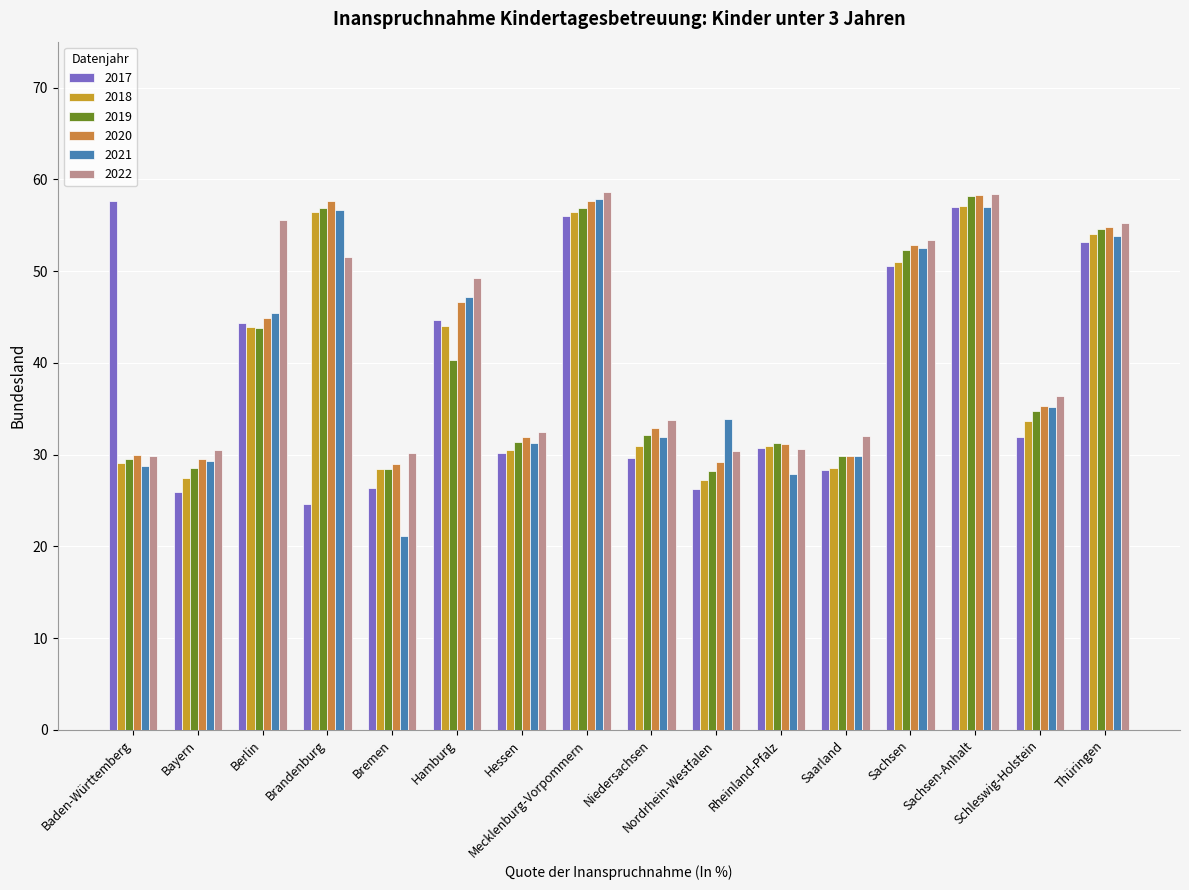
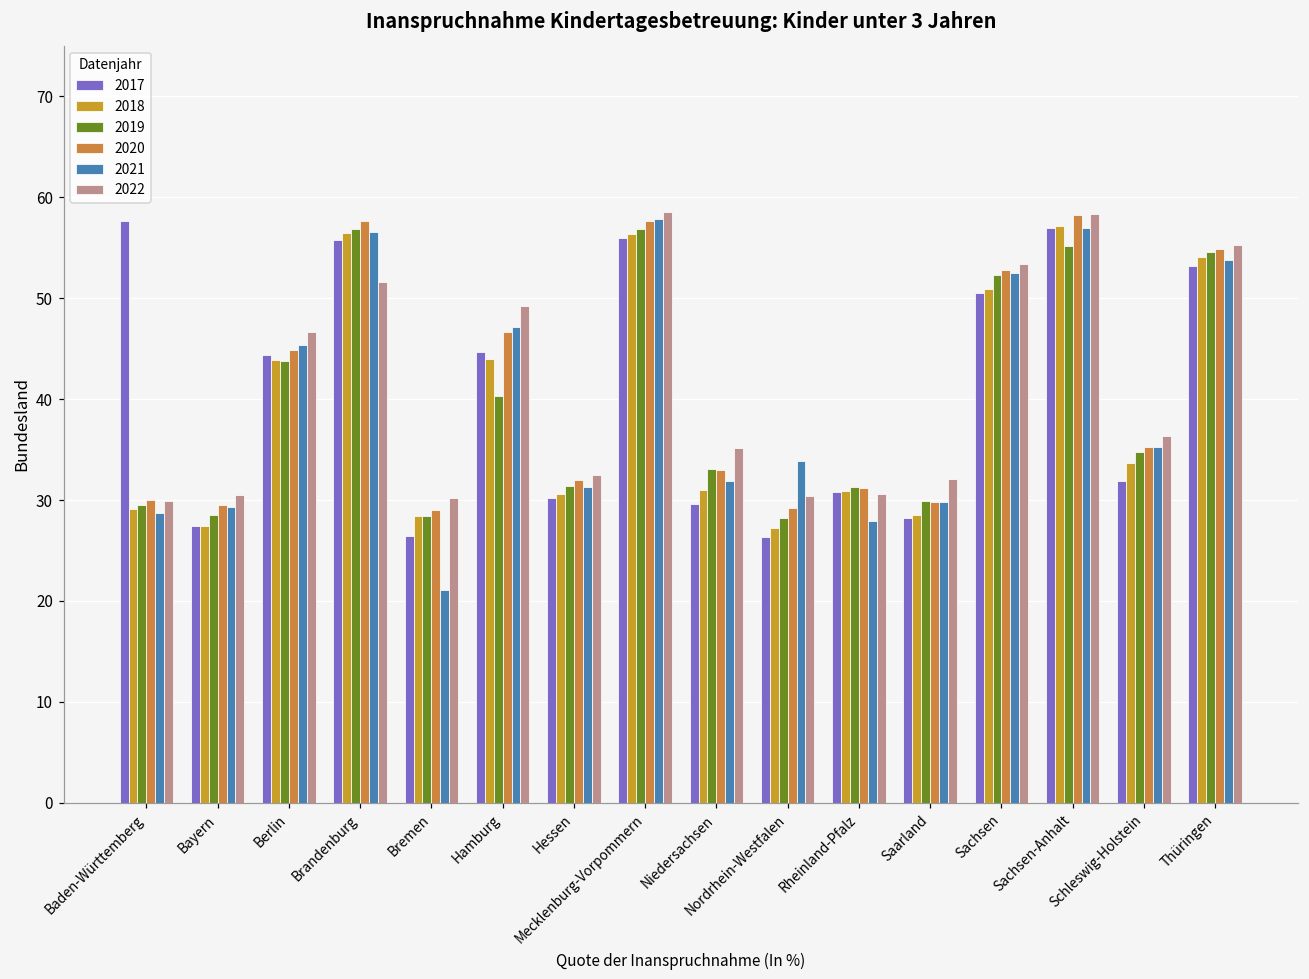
  {
    "2017": {
      "Baden-Württemberg": 58,
-     "Bayern": 26,
+     "Bayern": 27,
      "Berlin": 44,
-     "Brandenburg": 25,
+     "Brandenburg": 56,
      "Bremen": 26,
      "Hamburg": 45,
      "Hessen": 30,
      "Mecklenburg-Vorpommern": 56,
      "Niedersachsen": 30,
      "Nordrhein-Westfalen": 26,
      "Rheinland-Pfalz": 31,
      "Saarland": 28,
      "Sachsen": 51,
      "Sachsen-Anhalt": 57,
      "Schleswig-Holstein": 32,
      "Thüringen": 53
    },
    "2019": {
      "Baden-Württemberg": 29,
      "Bayern": 29,
      "Berlin": 44,
      "Brandenburg": 57,
      "Bremen": 28,
      "Hamburg": 40,
      "Hessen": 31,
      "Mecklenburg-Vorpommern": 57,
-     "Niedersachsen": 32,
+     "Niedersachsen": 33,
      "Nordrhein-Westfalen": 28,
      "Rheinland-Pfalz": 31,
      "Saarland": 30,
      "Sachsen": 52,
-     "Sachsen-Anhalt": 58,
+     "Sachsen-Anhalt": 55,
      "Schleswig-Holstein": 35,
      "Thüringen": 55
    },
    "2021": {
      "Baden-Württemberg": 29,
      "Bayern": 29,
      "Berlin": 45,
      "Brandenburg": 57,
      "Bremen": 21,
      "Hamburg": 47,
      "Hessen": 31,
      "Mecklenburg-Vorpommern": 58,
      "Niedersachsen": 32,
      "Nordrhein-Westfalen": 34,
      "Rheinland-Pfalz": 28,
      "Saarland": 30,
      "Sachsen": 52,
      "Sachsen-Anhalt": 57,
      "Schleswig-Holstein": 35,
      "Thüringen": 54
    },
    "2022": {
      "Baden-Württemberg": 30,
      "Bayern": 31,
-     "Berlin": 56,
+     "Berlin": 47,
      "Brandenburg": 52,
      "Bremen": 30,
      "Hamburg": 49,
      "Hessen": 32,
      "Mecklenburg-Vorpommern": 59,
-     "Niedersachsen": 34,
+     "Niedersachsen": 35,
      "Nordrhein-Westfalen": 30,
      "Rheinland-Pfalz": 31,
      "Saarland": 32,
      "Sachsen": 53,
      "Sachsen-Anhalt": 58,
      "Schleswig-Holstein": 36,
      "Thüringen": 55
    }
  }
